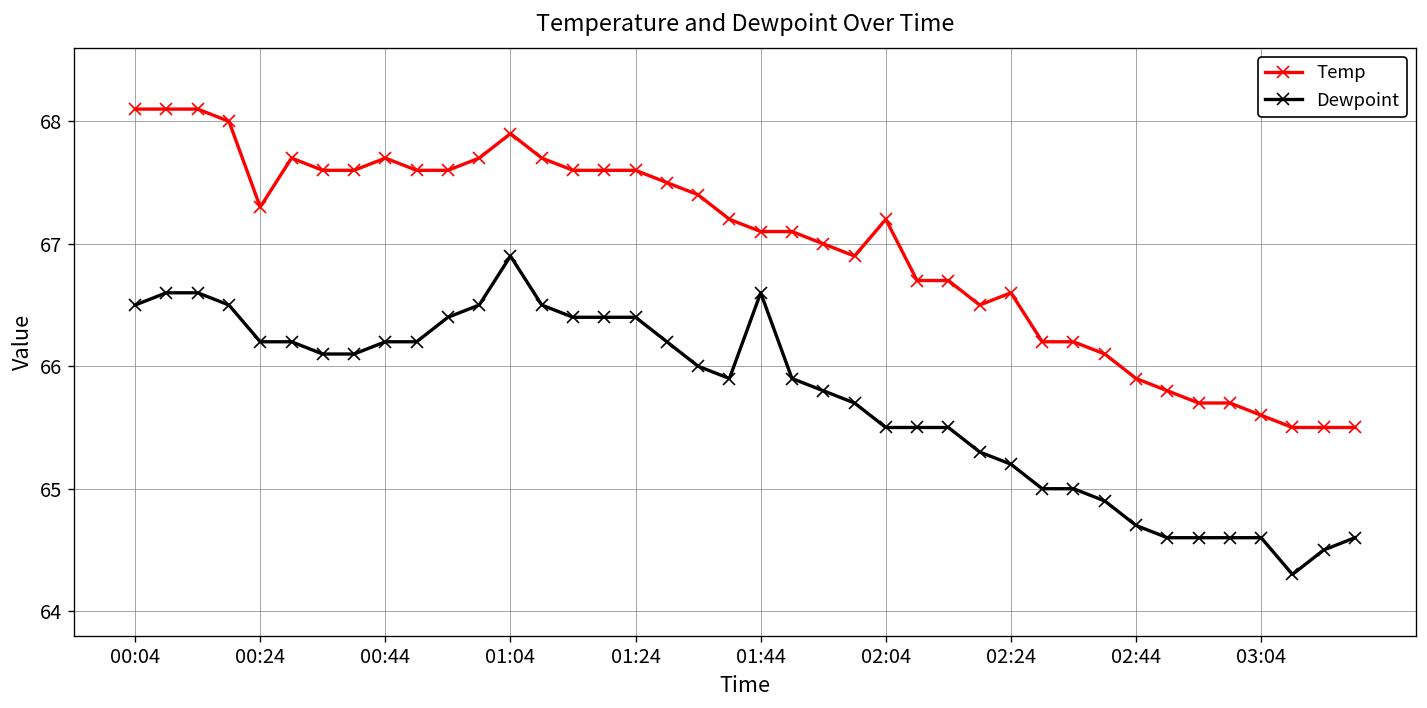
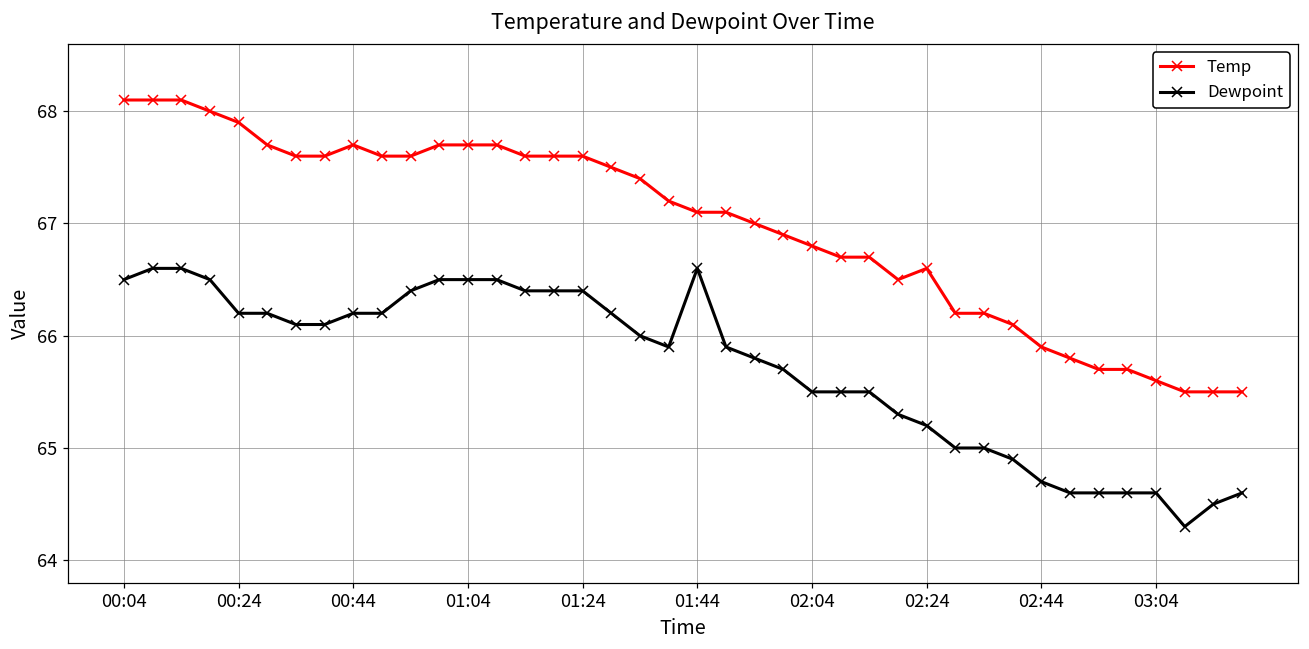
  {
    "Temp": {
      "00:04": 68.1,
-     "00:24": 67.3,
+     "00:24": 67.9,
      "00:44": 67.7,
-     "01:04": 67.9,
+     "01:04": 67.7,
      "01:24": 67.6,
      "01:44": 67.1,
-     "02:04": 67.2,
+     "02:04": 66.8,
      "02:24": 66.6,
      "02:44": 65.9,
      "03:04": 65.6
    },
    "Dewpoint": {
      "00:04": 66.5,
      "00:24": 66.2,
      "00:44": 66.2,
-     "01:04": 66.9,
+     "01:04": 66.5,
      "01:24": 66.4,
      "01:44": 66.6,
      "02:04": 65.5,
      "02:24": 65.2,
      "02:44": 64.7,
      "03:04": 64.6
    }
  }
